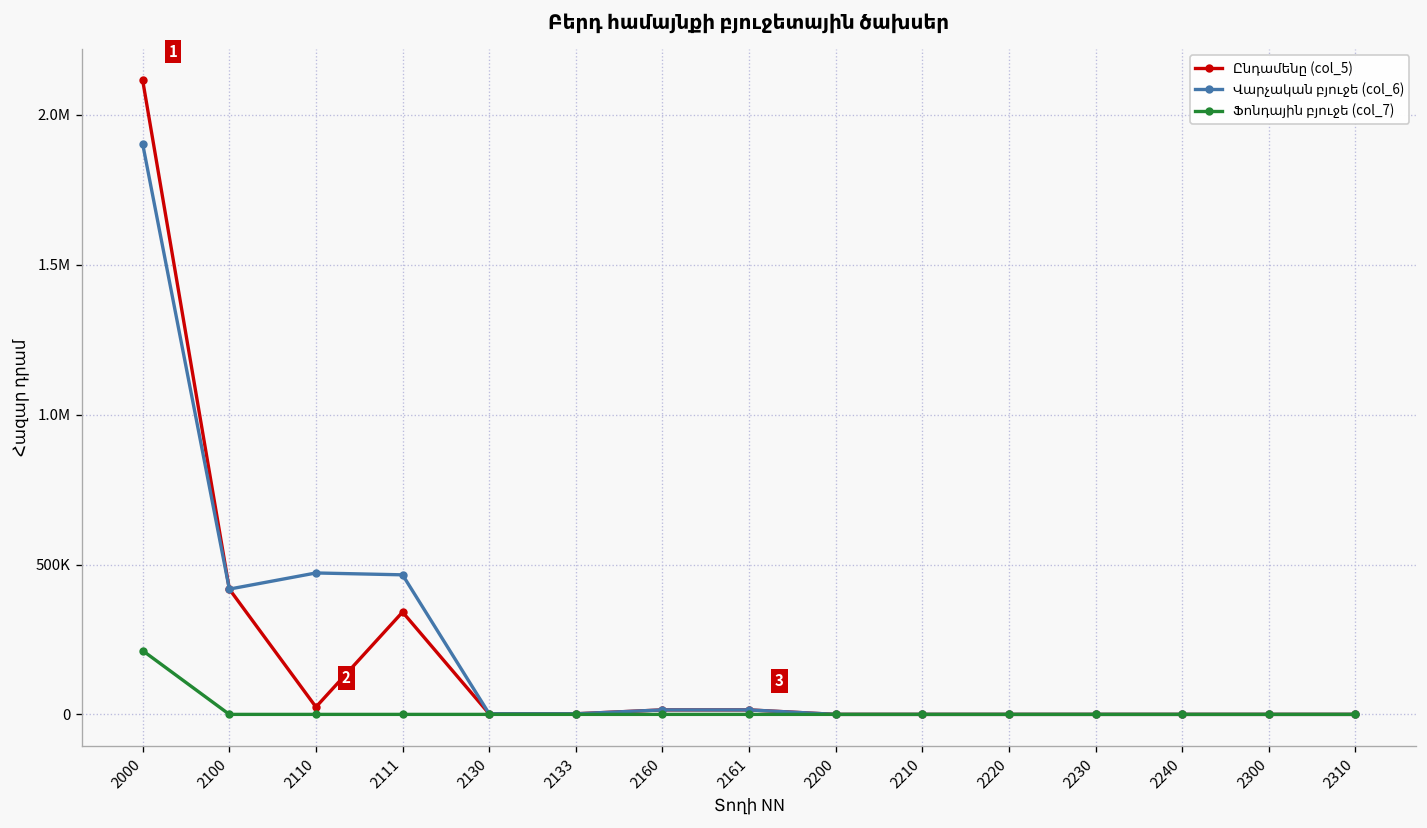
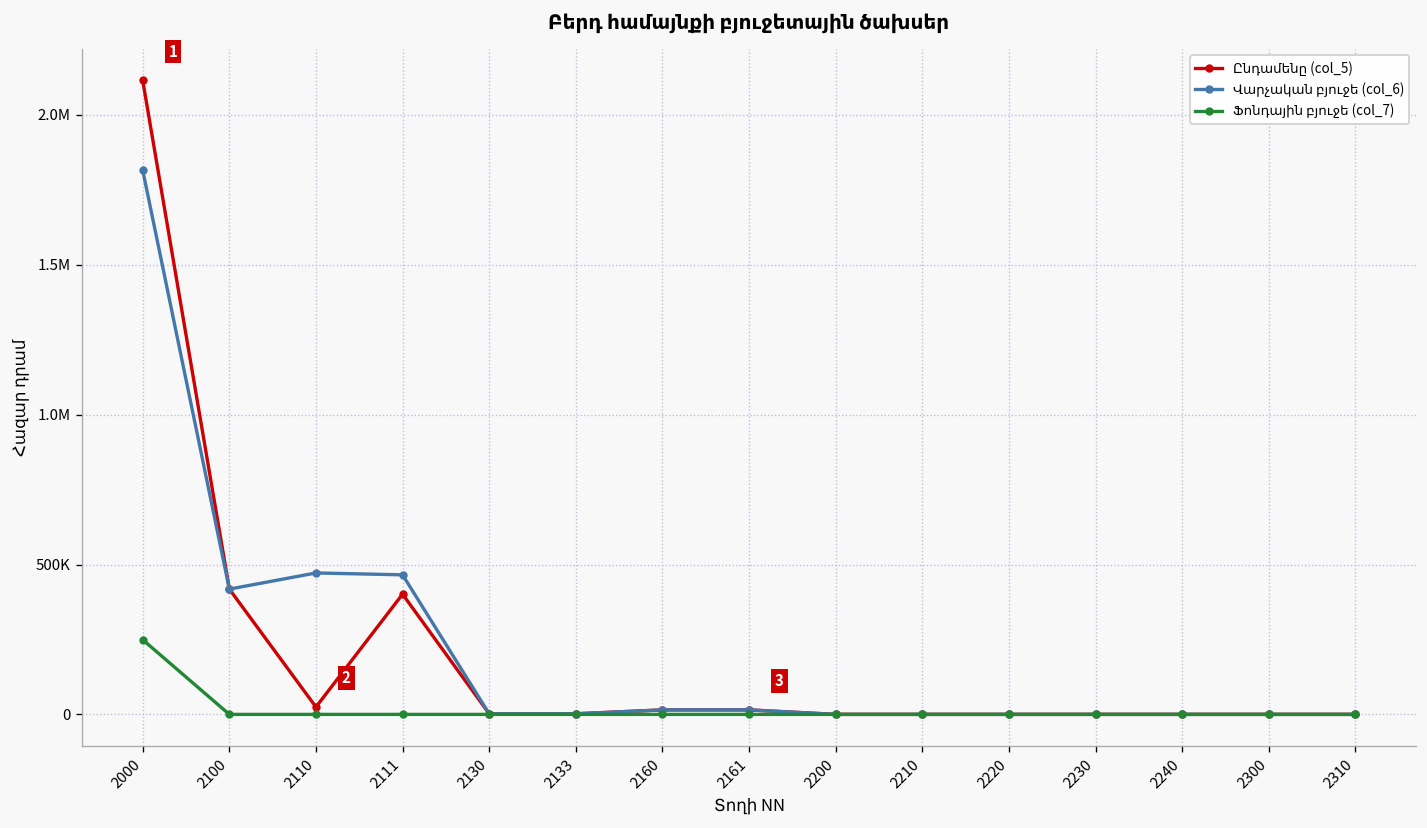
  {
    "Ընդամենը (col_5)": {
      "2000": 2110000,
      "2110": 20000,
-     "2111": 340000
+     "2111": 400000
    },
    "Վարչական բյուջե (col_6)": {
-     "2000": 1900000,
+     "2000": 1820000,
      "2110": 470000,
      "2111": 470000
    },
    "Ֆոնդային բյուջե (col_7)": {
-     "2000": 210000,
+     "2000": 250000,
      "2100": 0,
      "2110": 0,
      "2111": 0,
      "2160": 0,
      "2161": 0
    }
  }
